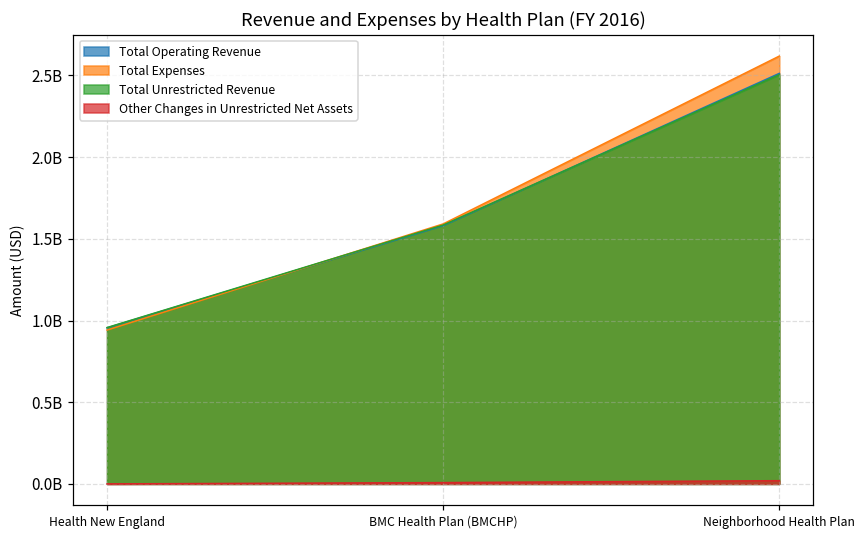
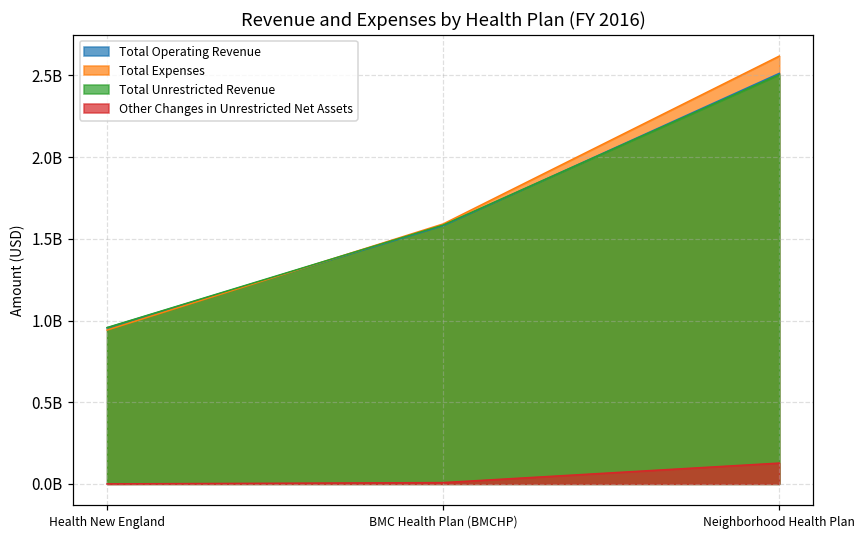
  {
    "Total Expenses": {
      "Neighborhood Health Plan": 2620000000
    },
    "Other Changes in Unrestricted Net Assets": {
      "Health New England": 0,
      "BMC Health Plan (BMCHP)": 10000000,
-     "Neighborhood Health Plan": 20000000
+     "Neighborhood Health Plan": 130000000
    }
  }
